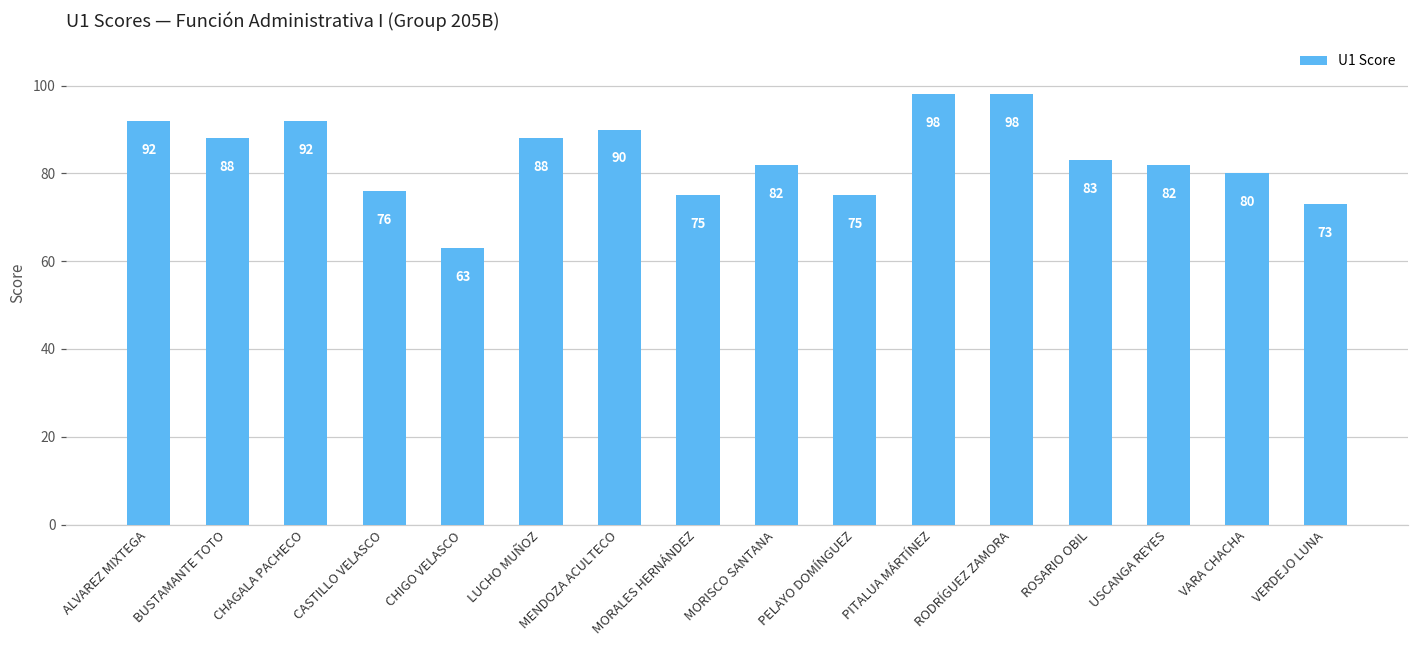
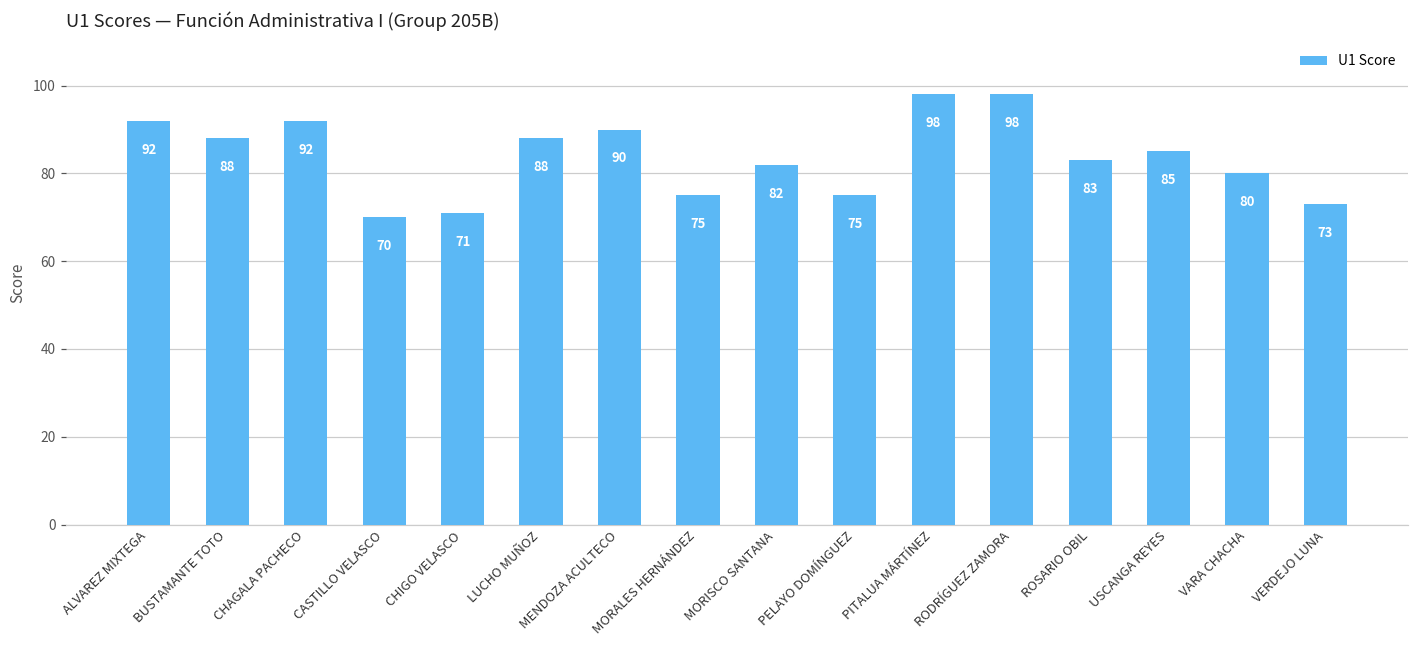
  {
    "ALVAREZ MIXTEGA": 92,
    "BUSTAMANTE TOTO": 88,
    "CHAGALA PACHECO": 92,
-   "CASTILLO VELASCO": 76,
-   "CHIGO VELASCO": 63,
+   "CASTILLO VELASCO": 70,
+   "CHIGO VELASCO": 71,
    "LUCHO MUÑOZ": 88,
    "MENDOZA ACULTECO": 90,
    "MORALES HERNÁNDEZ": 75,
    "MORISCO SANTANA": 82,
    "PELAYO DOMÍNGUEZ": 75,
    "PITALUA MÁRTÍNEZ": 98,
    "RODRÍGUEZ ZAMORA": 98,
    "ROSARIO OBIL": 83,
-   "USCANGA REYES": 82,
+   "USCANGA REYES": 85,
    "VARA CHACHA": 80,
    "VERDEJO LUNA": 73
  }
